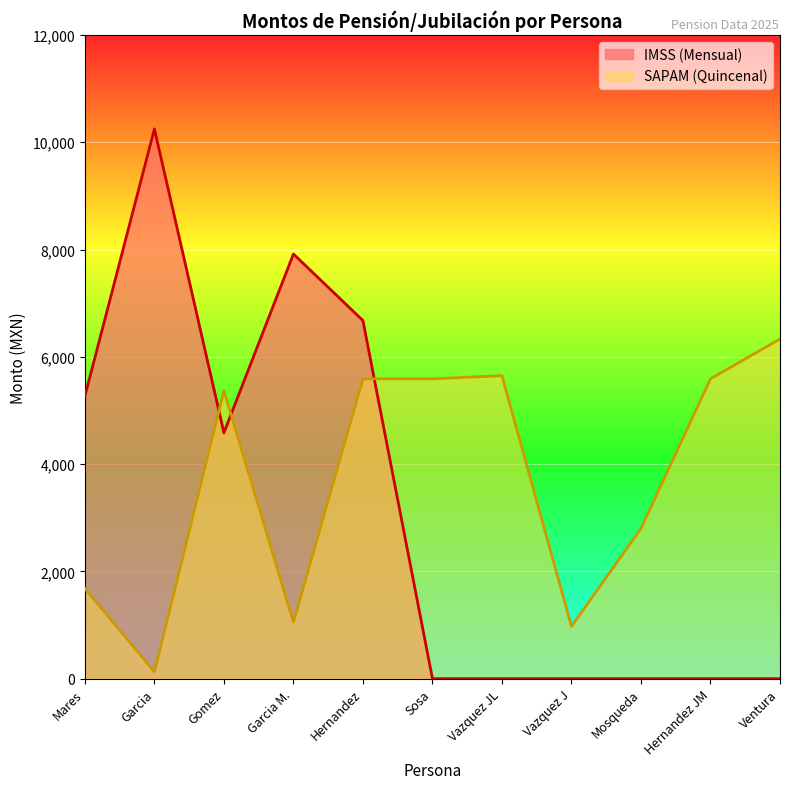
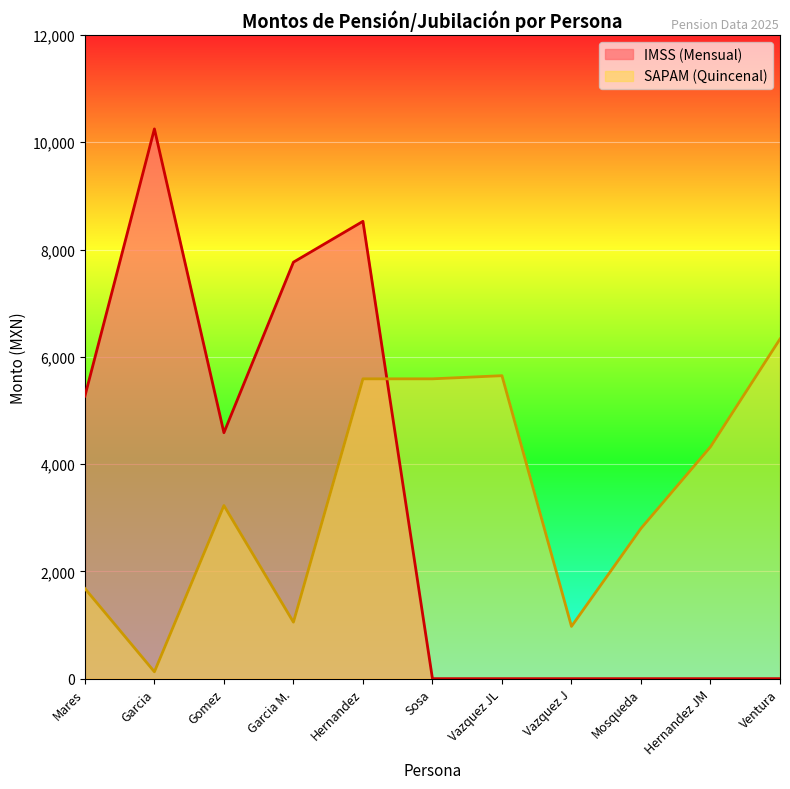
  {
    "IMSS (Mensual)": {
      "Mares": "5,300",
      "Garcia": "10,200",
      "Gomez": "4,600",
-     "Garcia M.": "7,900",
-     "Hernandez": "6,700",
+     "Garcia M.": "7,800",
+     "Hernandez": "8,500",
      "Sosa": "0",
      "Vazquez JL": "0",
      "Vazquez J": "0",
      "Mosqueda": "0",
      "Hernandez JM": "0",
      "Ventura": "0"
    },
    "SAPAM (Quincenal)": {
      "Mares": "1,700",
      "Garcia": "100",
-     "Gomez": "5,400",
+     "Gomez": "3,200",
      "Garcia M.": "1,100",
      "Hernandez": "5,600",
      "Sosa": "5,600",
      "Vazquez JL": "5,600",
      "Vazquez J": "1,000",
      "Mosqueda": "2,800",
-     "Hernandez JM": "5,600",
+     "Hernandez JM": "4,300",
      "Ventura": "6,300"
    }
  }
